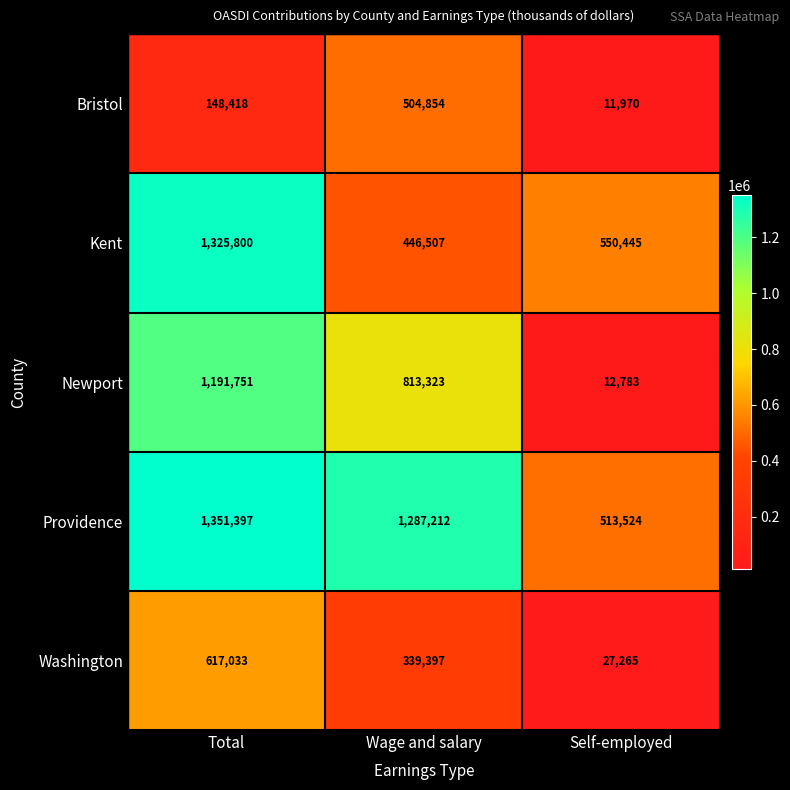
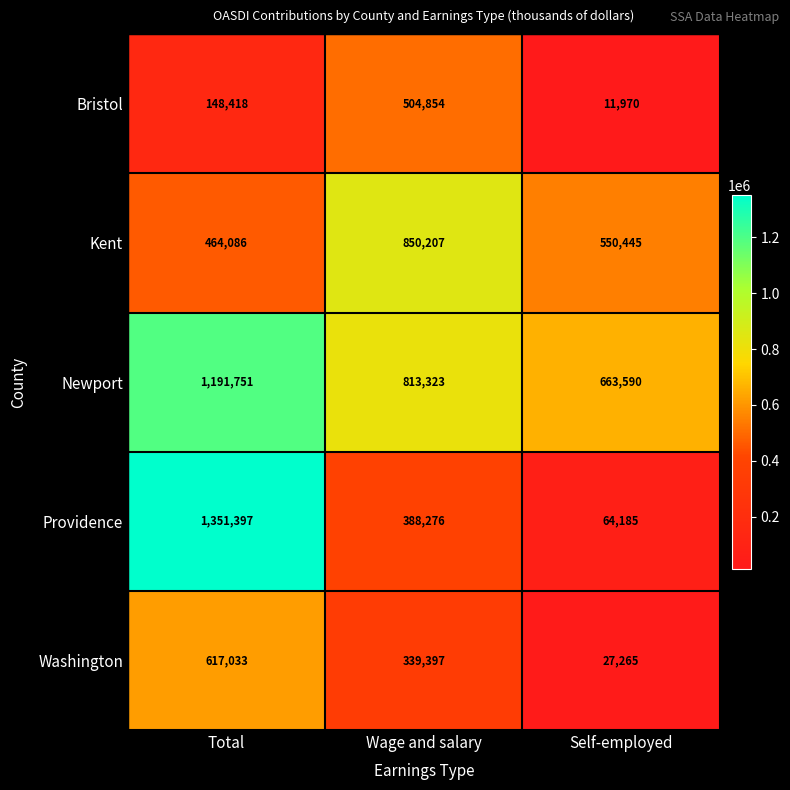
  {
    "Bristol": {
      "Total": "148,418",
      "Wage and salary": "504,854",
      "Self-employed": "11,970"
    },
    "Kent": {
-     "Total": "1,325,800",
-     "Wage and salary": "446,507",
+     "Total": "464,086",
+     "Wage and salary": "850,207",
      "Self-employed": "550,445"
    },
    "Newport": {
      "Total": "1,191,751",
      "Wage and salary": "813,323",
-     "Self-employed": "12,783"
+     "Self-employed": "663,590"
    },
    "Providence": {
      "Total": "1,351,397",
-     "Wage and salary": "1,287,212",
-     "Self-employed": "513,524"
+     "Wage and salary": "388,276",
+     "Self-employed": "64,185"
    },
    "Washington": {
      "Total": "617,033",
      "Wage and salary": "339,397",
      "Self-employed": "27,265"
    }
  }
